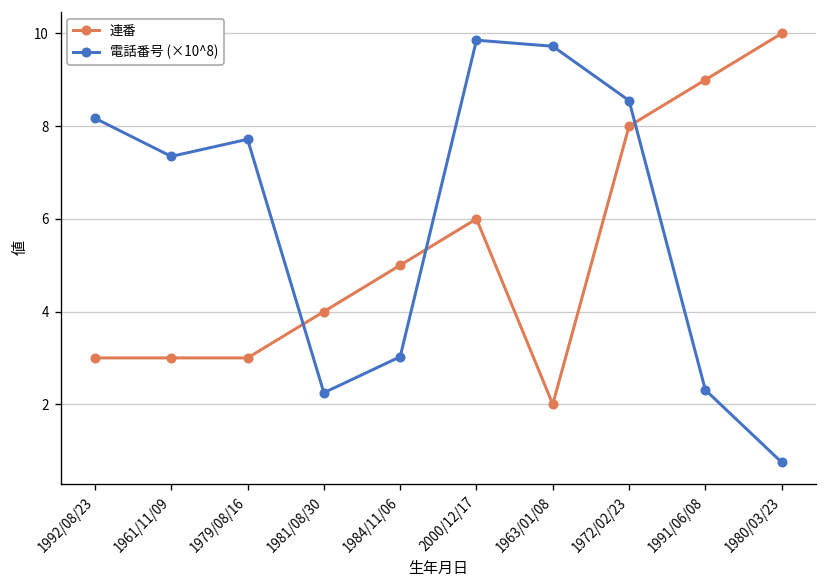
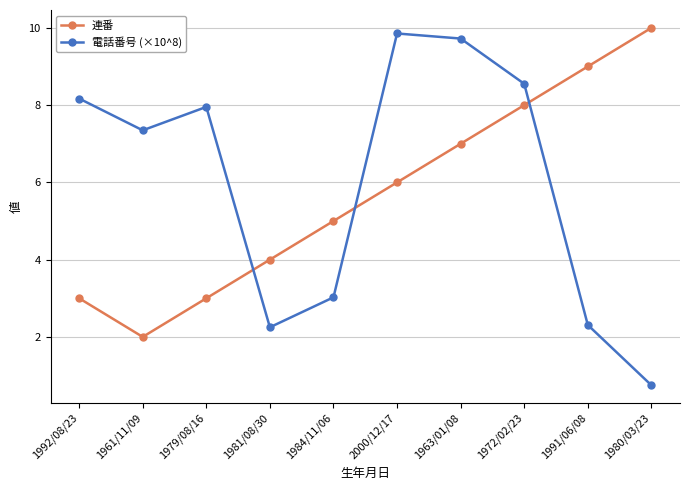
  {
    "連番": {
      "1992/08/23": 3,
-     "1961/11/09": 3,
+     "1961/11/09": 2,
      "1979/08/16": 3,
      "1981/08/30": 4,
      "1984/11/06": 5,
      "2000/12/17": 6,
-     "1963/01/08": 2,
+     "1963/01/08": 7,
      "1972/02/23": 8,
      "1991/06/08": 9,
      "1980/03/23": 10
    },
    "電話番号 (×10^8)": {
      "1992/08/23": 8.2,
      "1961/11/09": 7.3,
-     "1979/08/16": 7.7,
+     "1979/08/16": 8.0,
      "1981/08/30": 2.2,
      "1984/11/06": 3.0,
      "2000/12/17": 9.9,
      "1963/01/08": 9.7,
      "1972/02/23": 8.6,
      "1991/06/08": 2.3,
      "1980/03/23": 0.7
    }
  }
